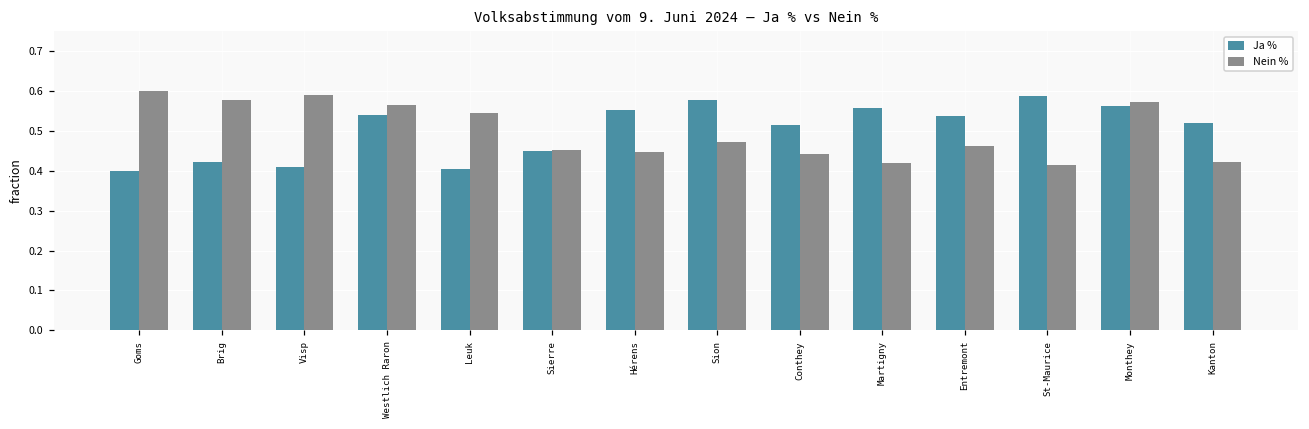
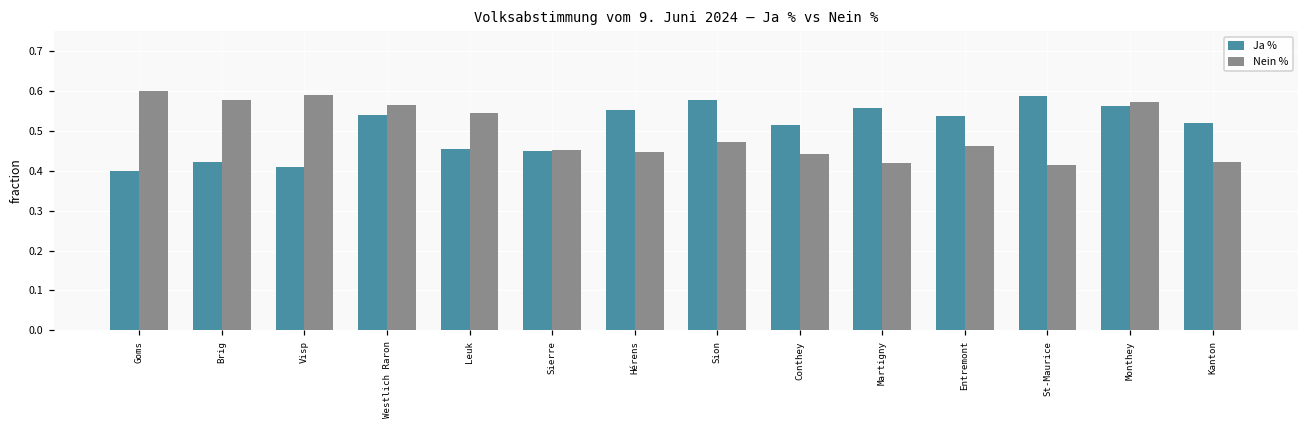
  {
    "Ja %": {
      "Goms": 0.40,
      "Brig": 0.42,
      "Visp": 0.41,
      "Westlich Raron": 0.54,
-     "Leuk": 0.40,
+     "Leuk": 0.45,
      "Sierre": 0.45,
      "Hérens": 0.55,
      "Sion": 0.58,
      "Conthey": 0.51,
      "Martigny": 0.56,
      "Entremont": 0.54,
      "St-Maurice": 0.59,
      "Monthey": 0.56,
      "Kanton": 0.52
    },
    "Nein %": {
      "Goms": 0.60,
      "Brig": 0.58,
      "Visp": 0.59,
      "Westlich Raron": 0.56,
      "Leuk": 0.55,
      "Sierre": 0.45,
      "Hérens": 0.45,
      "Sion": 0.47,
      "Conthey": 0.44,
      "Martigny": 0.42,
      "Entremont": 0.46,
      "St-Maurice": 0.41,
      "Monthey": 0.57,
      "Kanton": 0.42
    }
  }
